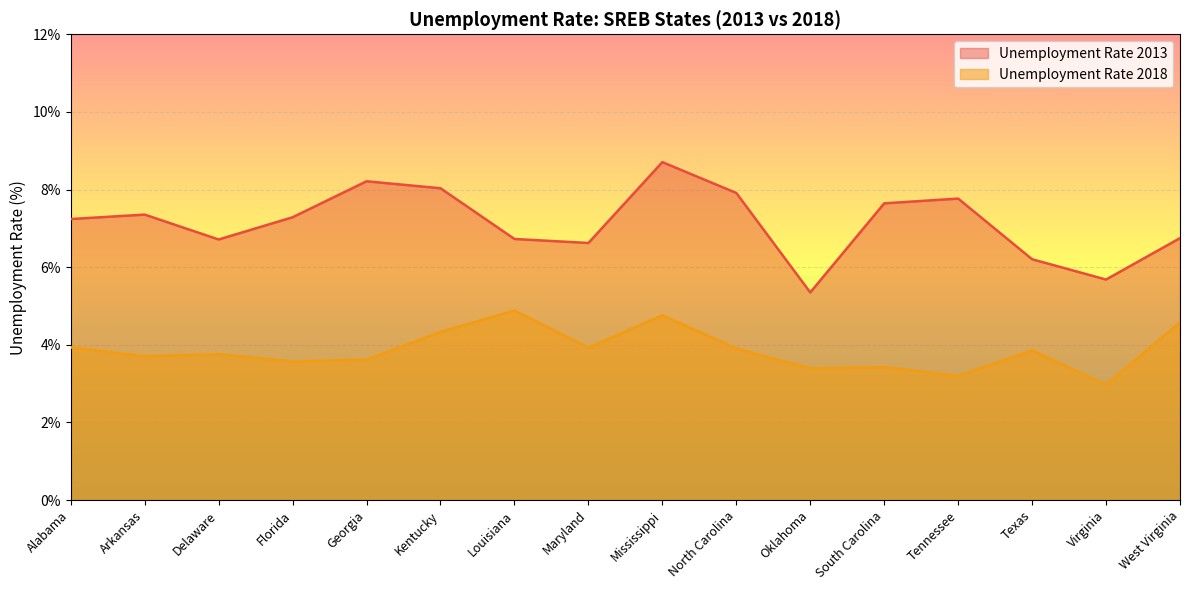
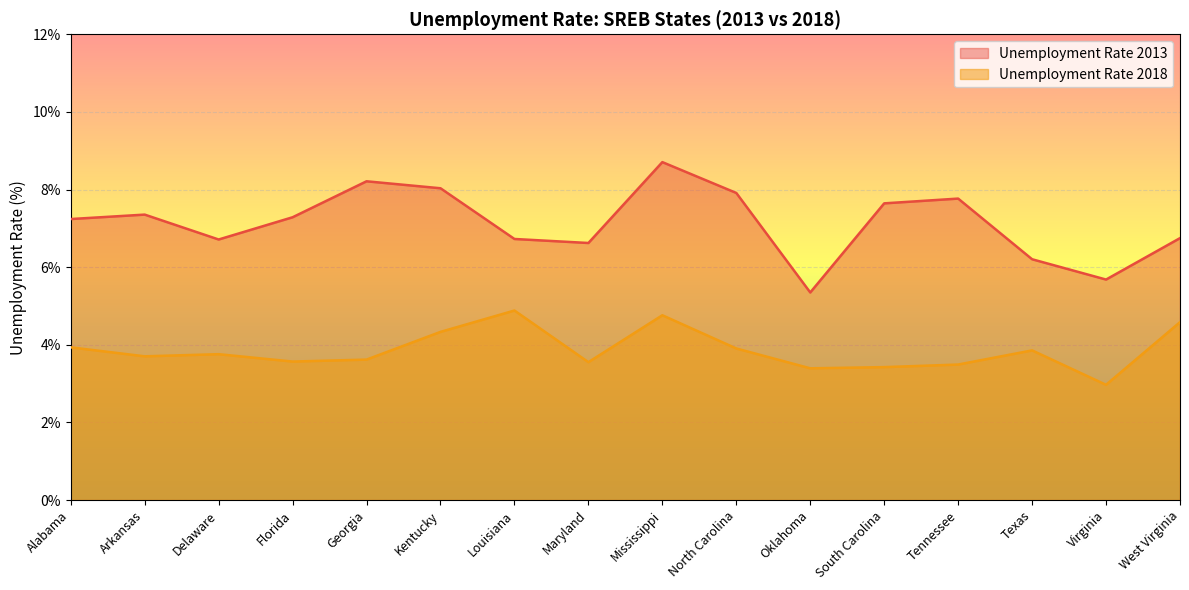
  {
    "Unemployment Rate 2013": {
      "Alabama": "7.2%",
      "Arkansas": "7.4%",
      "Delaware": "6.7%",
      "Florida": "7.3%",
      "Georgia": "8.2%",
      "Kentucky": "8.0%",
      "Louisiana": "6.7%",
      "Maryland": "6.6%",
      "Mississippi": "8.7%",
      "North Carolina": "7.9%",
      "Oklahoma": "5.3%",
      "South Carolina": "7.6%",
      "Tennessee": "7.8%",
      "Texas": "6.2%",
      "Virginia": "5.7%",
      "West Virginia": "6.7%"
    },
    "Unemployment Rate 2018": {
      "Alabama": "3.9%",
      "Arkansas": "3.7%",
      "Delaware": "3.8%",
      "Florida": "3.6%",
      "Georgia": "3.6%",
      "Kentucky": "4.3%",
      "Louisiana": "4.9%",
-     "Maryland": "3.9%",
+     "Maryland": "3.6%",
      "Mississippi": "4.8%",
      "North Carolina": "3.9%",
      "Oklahoma": "3.4%",
      "South Carolina": "3.4%",
-     "Tennessee": "3.2%",
+     "Tennessee": "3.5%",
      "Texas": "3.9%",
      "Virginia": "3.0%",
      "West Virginia": "4.6%"
    }
  }
